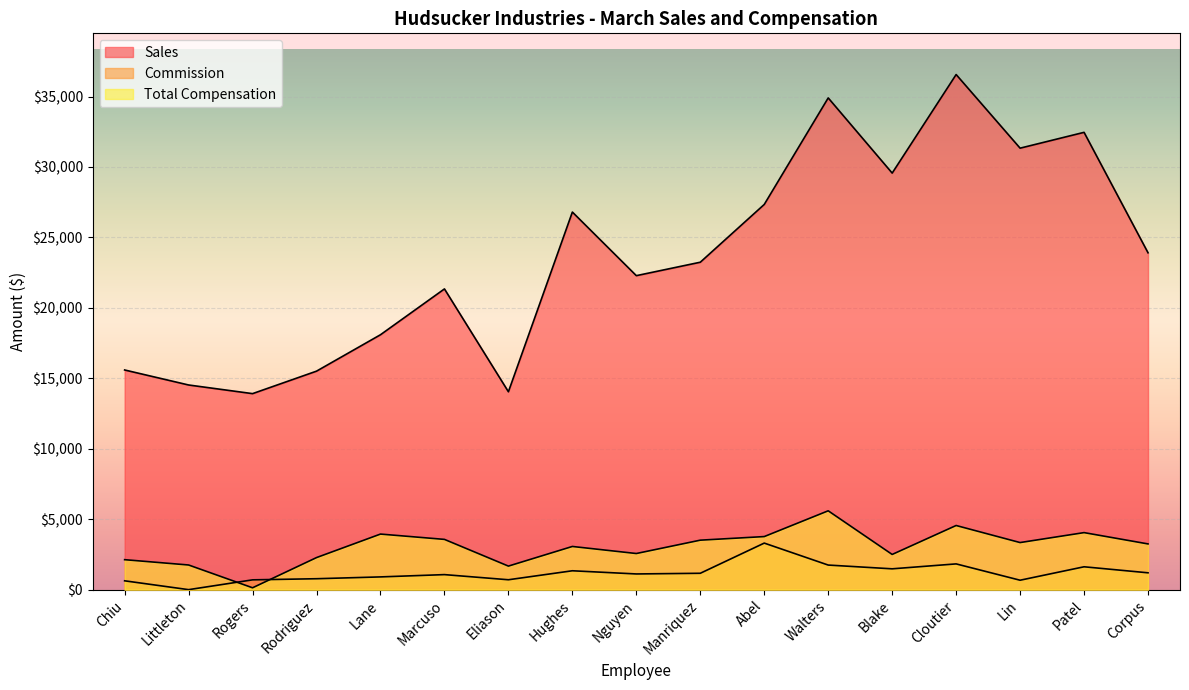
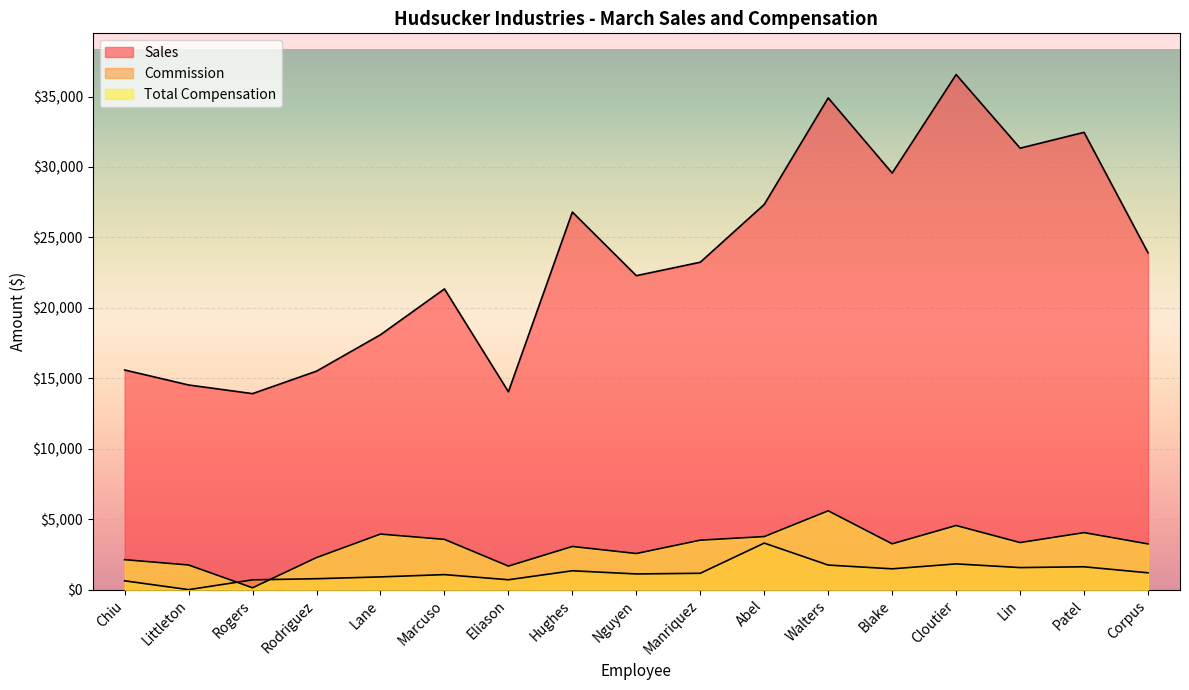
  {
    "Sales": {
      "Chiu": "$15,600",
      "Littleton": "$14,500",
      "Rogers": "$13,900",
      "Rodriguez": "$15,500",
      "Lane": "$18,100",
      "Marcuso": "$21,300",
      "Eliason": "$14,000",
      "Hughes": "$26,800",
      "Nguyen": "$22,300",
      "Manriquez": "$23,200",
      "Abel": "$27,300",
      "Walters": "$34,900",
      "Blake": "$29,600",
      "Cloutier": "$36,600",
      "Lin": "$31,300",
      "Patel": "$32,500",
      "Corpus": "$23,900"
    },
    "Commission": {
      "Chiu": "$600",
      "Littleton": "$0",
      "Rogers": "$700",
      "Rodriguez": "$800",
      "Lane": "$900",
      "Marcuso": "$1,100",
      "Eliason": "$700",
      "Hughes": "$1,300",
      "Nguyen": "$1,100",
      "Manriquez": "$1,200",
      "Abel": "$3,300",
      "Walters": "$1,700",
      "Blake": "$1,500",
      "Cloutier": "$1,800",
-     "Lin": "$700",
+     "Lin": "$1,600",
      "Patel": "$1,600",
      "Corpus": "$1,200"
    },
    "Total Compensation": {
      "Chiu": "$2,100",
      "Littleton": "$1,800",
      "Rogers": "$100",
      "Rodriguez": "$2,300",
      "Lane": "$3,900",
      "Marcuso": "$3,600",
      "Eliason": "$1,700",
      "Hughes": "$3,100",
      "Nguyen": "$2,600",
      "Manriquez": "$3,500",
      "Abel": "$3,800",
      "Walters": "$5,600",
-     "Blake": "$2,500",
+     "Blake": "$3,300",
      "Cloutier": "$4,600",
      "Lin": "$3,300",
      "Patel": "$4,000",
      "Corpus": "$3,200"
    }
  }
